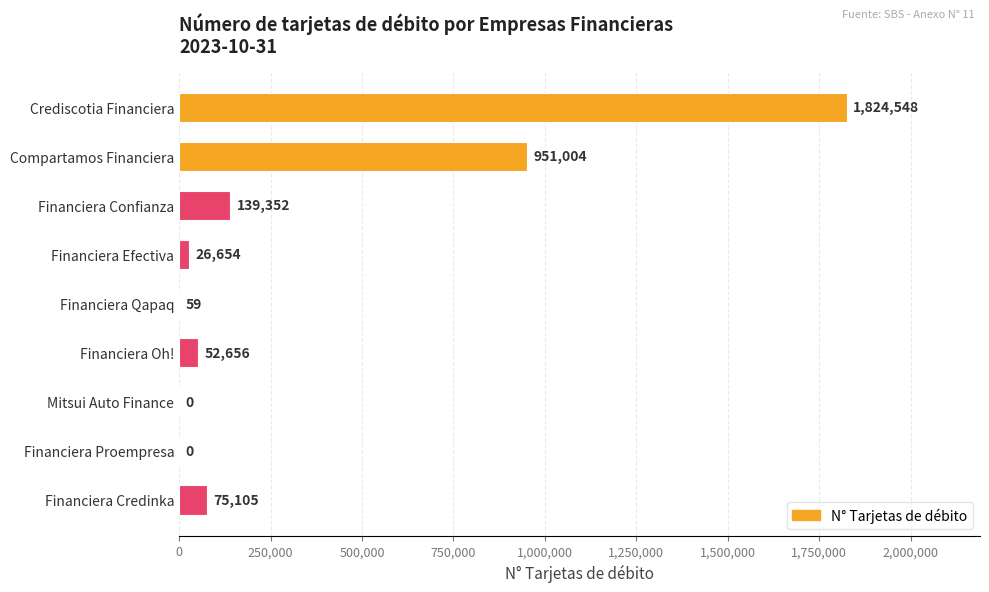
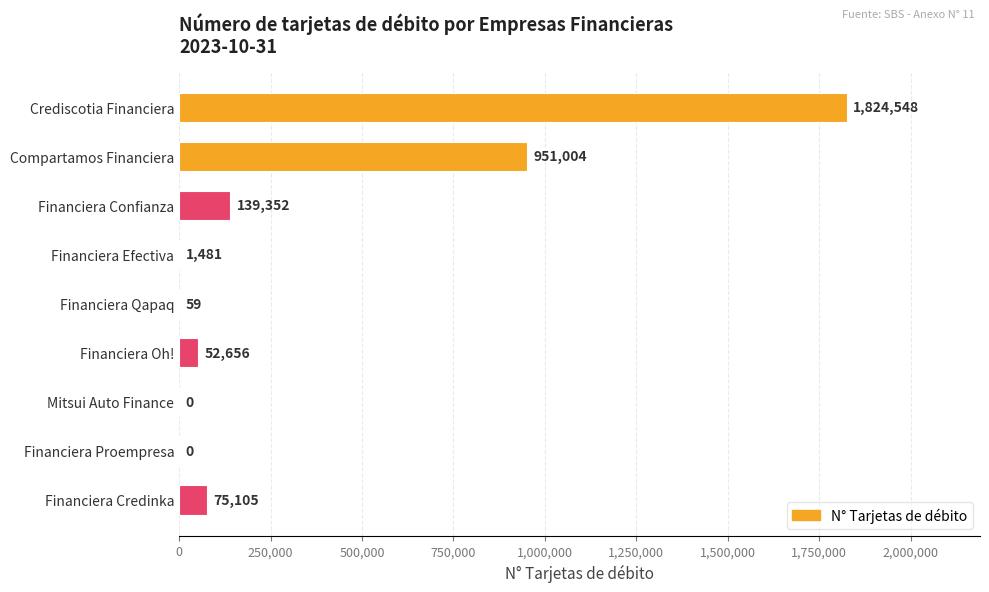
  {
    "Crediscotia Financiera": "1,824,548",
    "Compartamos Financiera": "951,004",
    "Financiera Confianza": "139,352",
-   "Financiera Efectiva": "26,654",
+   "Financiera Efectiva": "1,481",
    "Financiera Qapaq": "59",
    "Financiera Oh!": "52,656",
    "Mitsui Auto Finance": "0",
    "Financiera Proempresa": "0",
    "Financiera Credinka": "75,105"
  }
